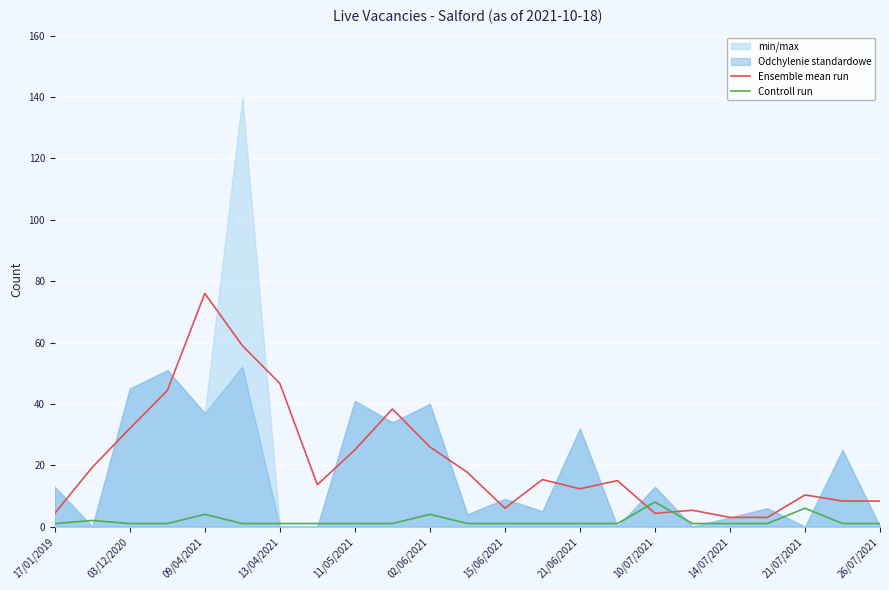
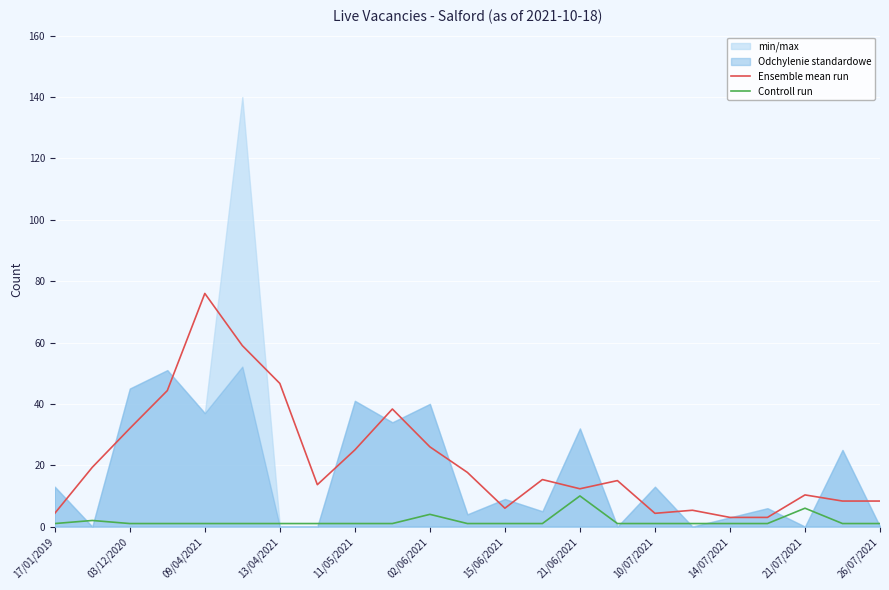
  {
    "Ensemble mean run": {
      "17/01/2019": 4,
      "03/12/2020": 32,
      "09/04/2021": 76,
      "13/04/2021": 47,
      "11/05/2021": 25,
      "02/06/2021": 26,
      "21/06/2021": 12,
      "10/07/2021": 4,
      "21/07/2021": 10,
      "26/07/2021": 8
    },
    "Controll run": {
      "17/01/2019": 1,
      "03/12/2020": 1,
-     "09/04/2021": 4,
+     "09/04/2021": 1,
      "13/04/2021": 1,
      "11/05/2021": 1,
      "02/06/2021": 4,
-     "21/06/2021": 1,
-     "10/07/2021": 8,
+     "21/06/2021": 10,
+     "10/07/2021": 1,
      "21/07/2021": 6,
      "26/07/2021": 1
    }
  }
